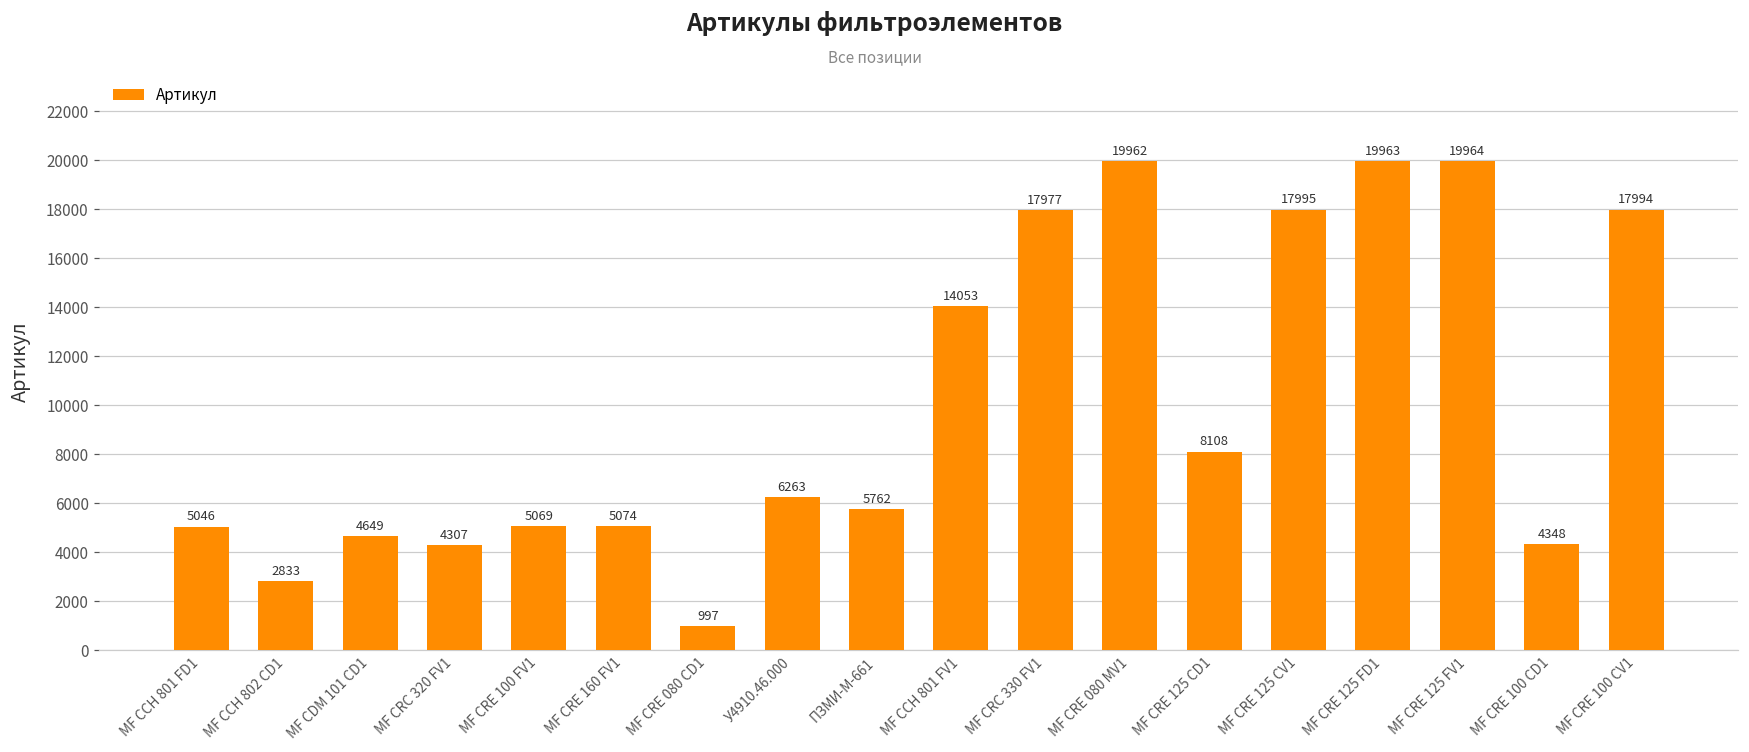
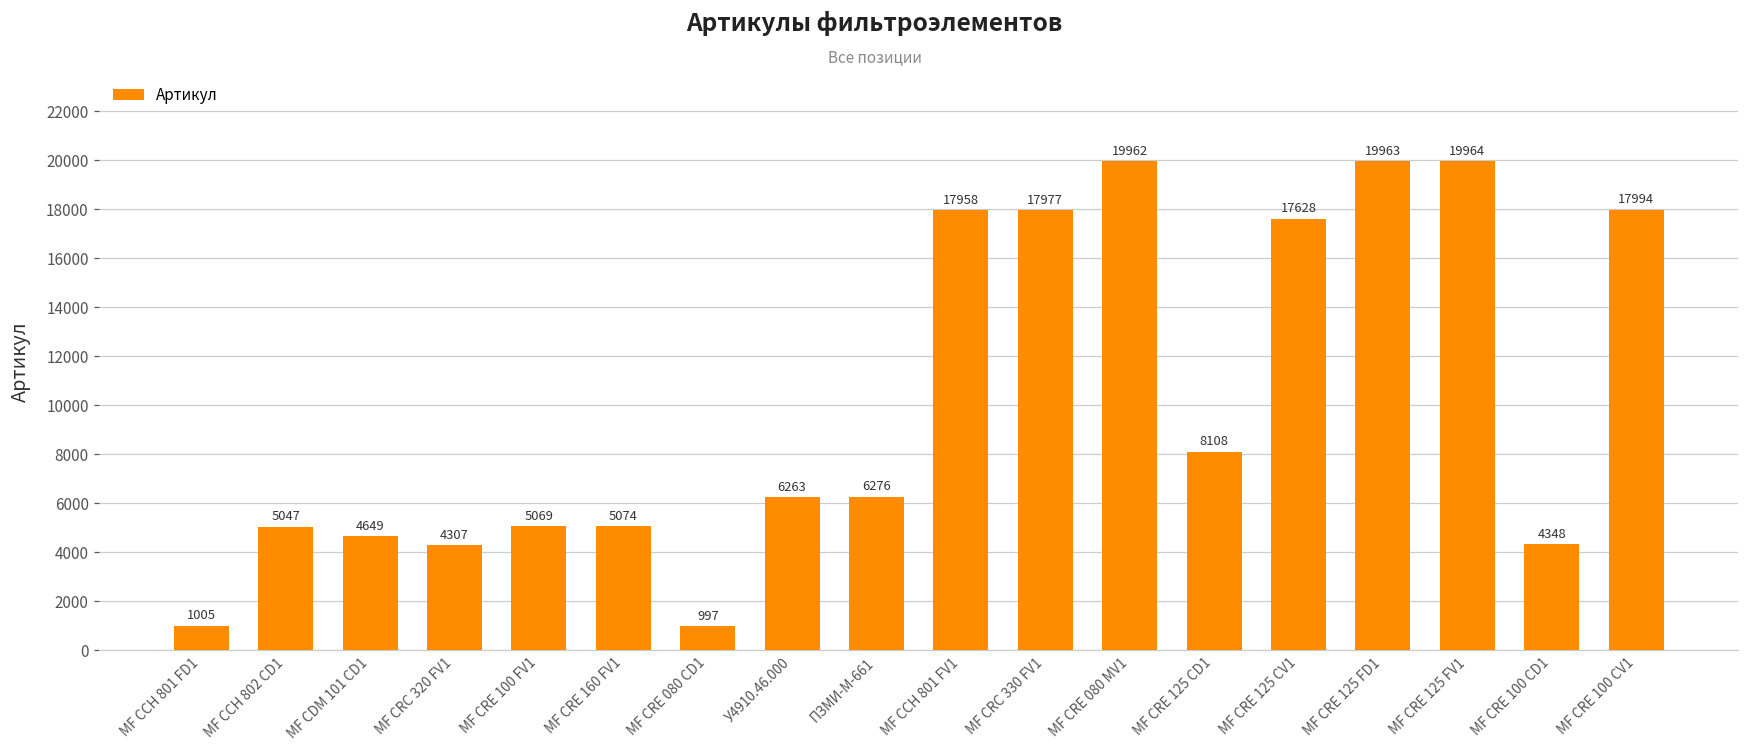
  {
-   "МF CCH 801 FD1": 5046,
-   "МF CCH 802 CD1": 2833,
+   "МF CCH 801 FD1": 1005,
+   "МF CCH 802 CD1": 5047,
    "МF CDM 101 CD1": 4649,
    "МF CRC 320 FV1": 4307,
    "МF CRE 100 FV1": 5069,
    "МF CRE 160 FV1": 5074,
    "МF CRE 080 CD1": 997,
    "У4910.46.000": 6263,
-   "ПЗМИ-М-661": 5762,
-   "МF CCH 801 FV1": 14053,
+   "ПЗМИ-М-661": 6276,
+   "МF CCH 801 FV1": 17958,
    "МF CRC 330 FV1": 17977,
    "МF CRE 080 MV1": 19962,
    "МF CRE 125 CD1": 8108,
-   "МF CRE 125 CV1": 17995,
+   "МF CRE 125 CV1": 17628,
    "МF CRE 125 FD1": 19963,
    "МF CRE 125 FV1": 19964,
    "МF CRE 100 CD1": 4348,
    "МF CRE 100 CV1": 17994
  }
